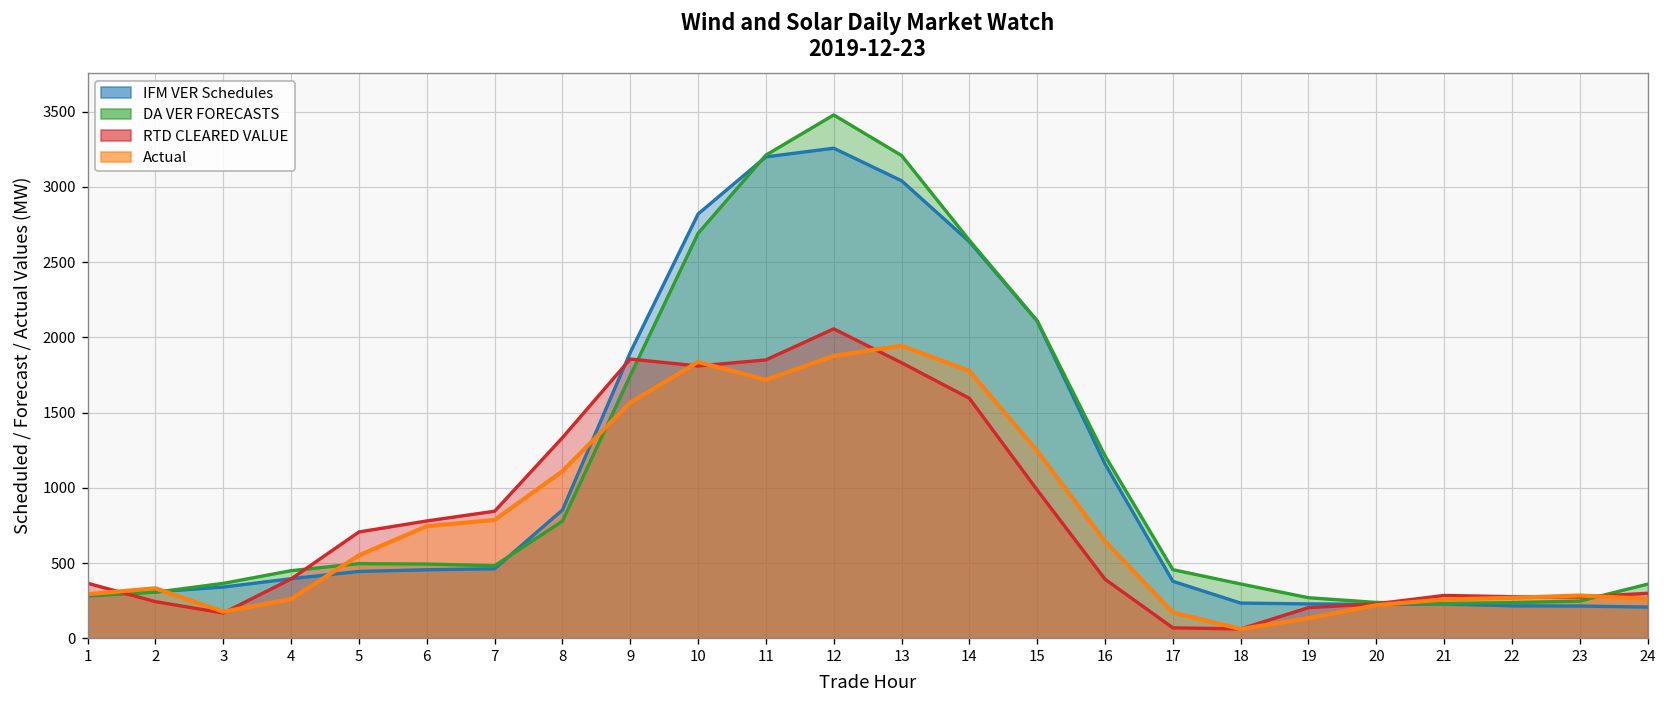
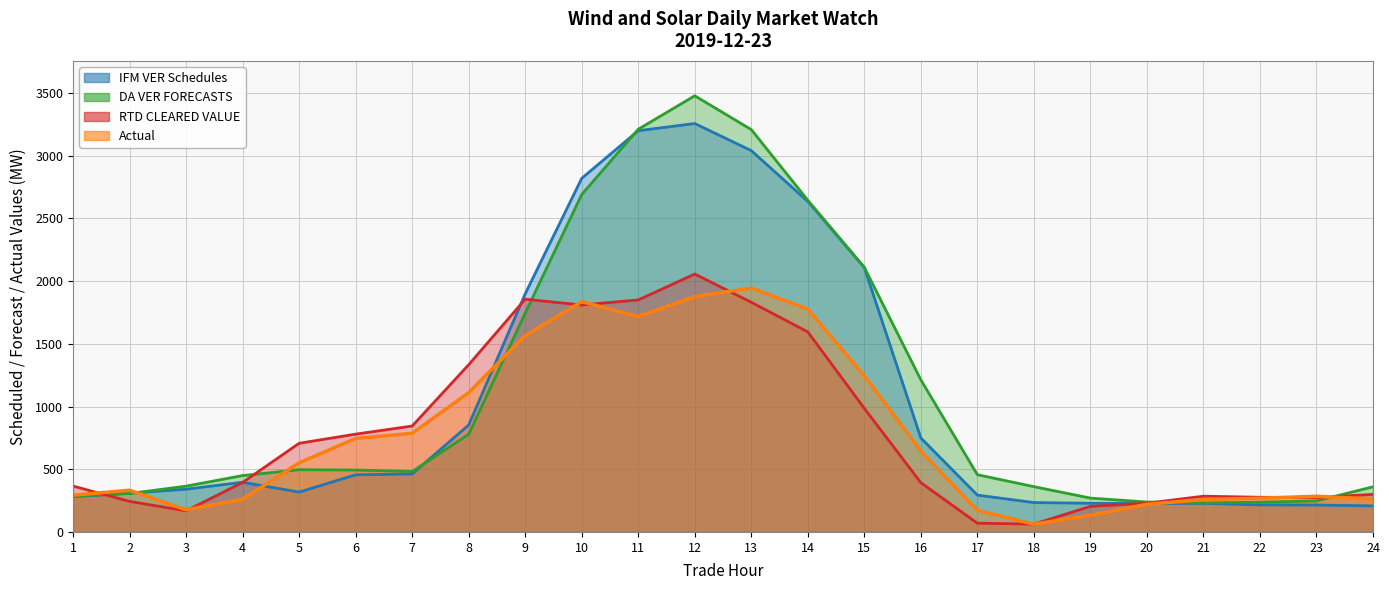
  {
    "DA VER FORECASTS": {
      "3": 370,
      "4": 450,
      "5": 500,
      "6": 490,
      "8": 780,
      "9": 1750,
      "10": 2690,
      "12": 3480,
      "13": 3210,
      "16": 1210,
      "17": 460,
      "18": 360,
      "19": 270,
      "22": 240,
      "23": 250,
      "24": 360
    },
    "IFM VER Schedules": {
      "3": 340,
-     "5": 440,
+     "5": 320,
      "6": 460,
      "8": 850,
      "9": 1900,
      "10": 2820,
      "12": 3260,
      "13": 3040,
-     "16": 1160,
-     "17": 380,
+     "16": 750,
+     "17": 290,
      "18": 230,
      "19": 230,
      "22": 220,
      "23": 210,
      "24": 210
    }
  }
